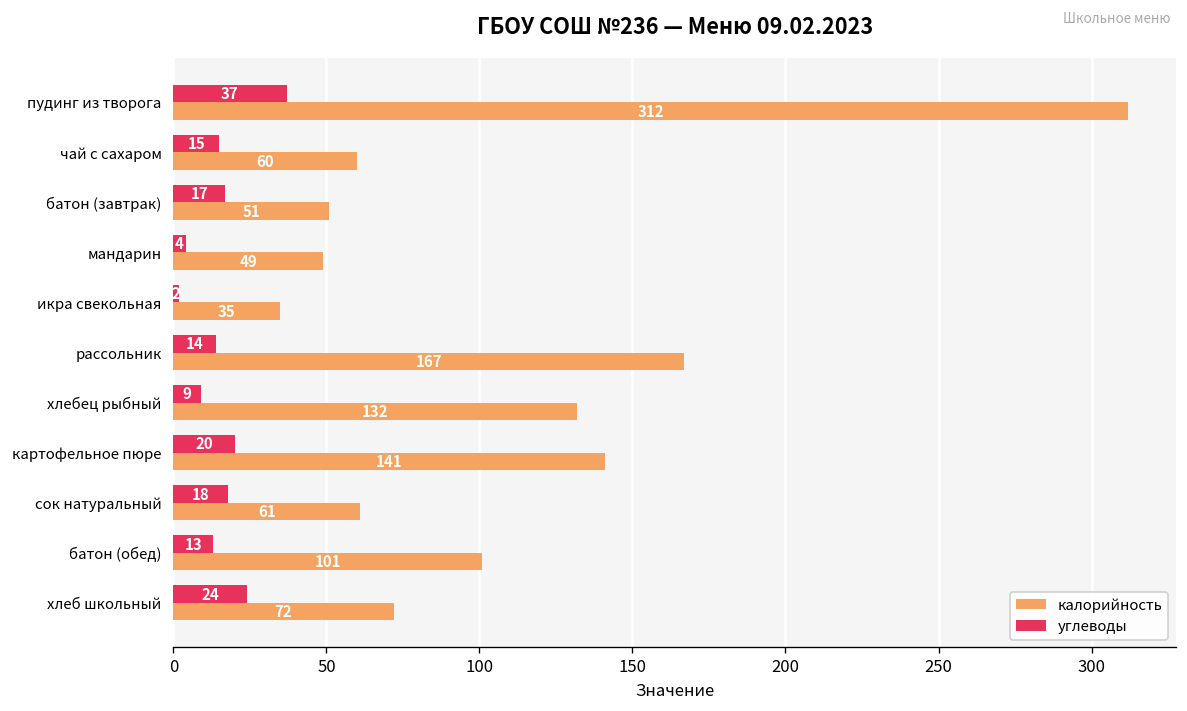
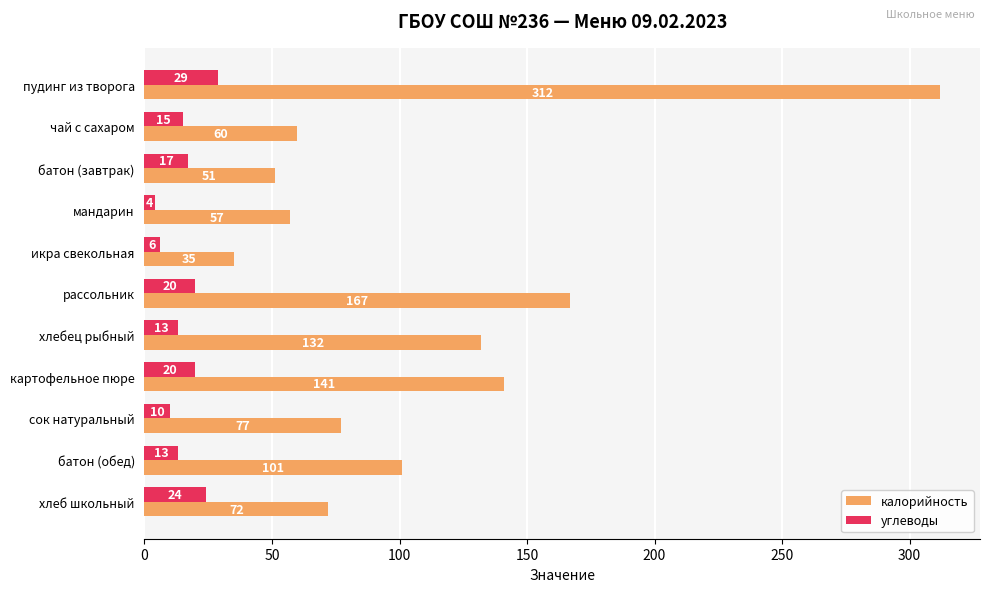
  {
    "калорийность": {
      "пудинг из творога": 312,
      "чай с сахаром": 60,
      "батон (завтрак)": 51,
-     "мандарин": 49,
+     "мандарин": 57,
      "икра свекольная": 35,
      "рассольник": 167,
      "хлебец рыбный": 132,
      "картофельное пюре": 141,
-     "сок натуральный": 61,
+     "сок натуральный": 77,
      "батон (обед)": 101,
      "хлеб школьный": 72
    },
    "углеводы": {
-     "пудинг из творога": 37,
+     "пудинг из творога": 29,
      "чай с сахаром": 15,
      "батон (завтрак)": 17,
      "мандарин": 4,
-     "икра свекольная": 2,
-     "рассольник": 14,
-     "хлебец рыбный": 9,
+     "икра свекольная": 6,
+     "рассольник": 20,
+     "хлебец рыбный": 13,
      "картофельное пюре": 20,
-     "сок натуральный": 18,
+     "сок натуральный": 10,
      "батон (обед)": 13,
      "хлеб школьный": 24
    }
  }
